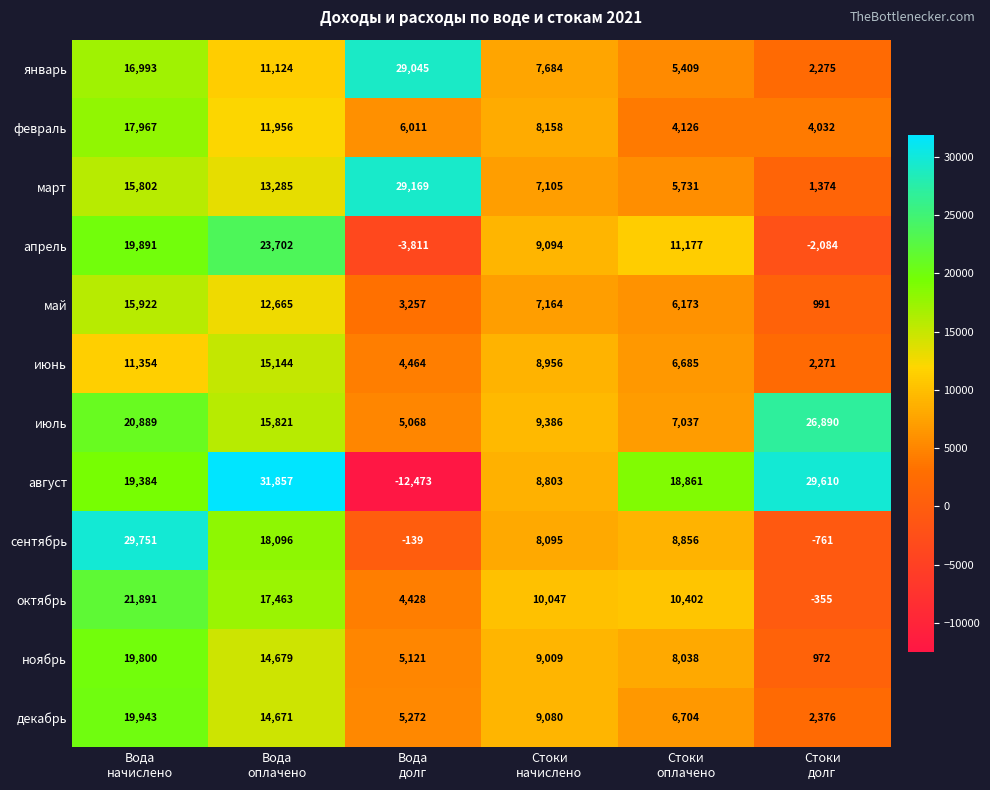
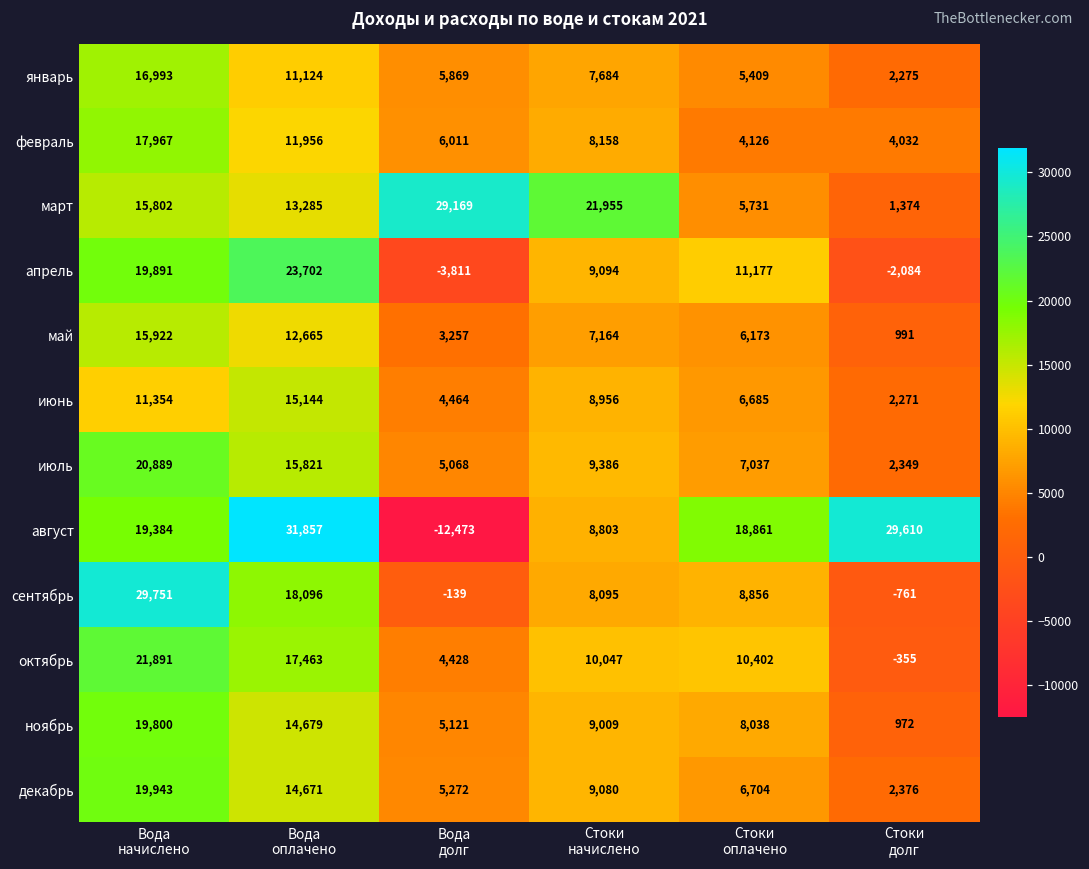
  {
    "январь": {
      "Вода начислено": "16,993",
      "Вода оплачено": "11,124",
-     "Вода долг": "29,045",
+     "Вода долг": "5,869",
      "Стоки начислено": "7,684",
      "Стоки оплачено": "5,409",
      "Стоки долг": "2,275"
    },
    "февраль": {
      "Вода начислено": "17,967",
      "Вода оплачено": "11,956",
      "Вода долг": "6,011",
      "Стоки начислено": "8,158",
      "Стоки оплачено": "4,126",
      "Стоки долг": "4,032"
    },
    "март": {
      "Вода начислено": "15,802",
      "Вода оплачено": "13,285",
      "Вода долг": "29,169",
-     "Стоки начислено": "7,105",
+     "Стоки начислено": "21,955",
      "Стоки оплачено": "5,731",
      "Стоки долг": "1,374"
    },
    "апрель": {
      "Вода начислено": "19,891",
      "Вода оплачено": "23,702",
      "Вода долг": "-3,811",
      "Стоки начислено": "9,094",
      "Стоки оплачено": "11,177",
      "Стоки долг": "-2,084"
    },
    "май": {
      "Вода начислено": "15,922",
      "Вода оплачено": "12,665",
      "Вода долг": "3,257",
      "Стоки начислено": "7,164",
      "Стоки оплачено": "6,173",
      "Стоки долг": "991"
    },
    "июнь": {
      "Вода начислено": "11,354",
      "Вода оплачено": "15,144",
      "Вода долг": "4,464",
      "Стоки начислено": "8,956",
      "Стоки оплачено": "6,685",
      "Стоки долг": "2,271"
    },
    "июль": {
      "Вода начислено": "20,889",
      "Вода оплачено": "15,821",
      "Вода долг": "5,068",
      "Стоки начислено": "9,386",
      "Стоки оплачено": "7,037",
-     "Стоки долг": "26,890"
+     "Стоки долг": "2,349"
    },
    "август": {
      "Вода начислено": "19,384",
      "Вода оплачено": "31,857",
      "Вода долг": "-12,473",
      "Стоки начислено": "8,803",
      "Стоки оплачено": "18,861",
      "Стоки долг": "29,610"
    },
    "сентябрь": {
      "Вода начислено": "29,751",
      "Вода оплачено": "18,096",
      "Вода долг": "-139",
      "Стоки начислено": "8,095",
      "Стоки оплачено": "8,856",
      "Стоки долг": "-761"
    },
    "октябрь": {
      "Вода начислено": "21,891",
      "Вода оплачено": "17,463",
      "Вода долг": "4,428",
      "Стоки начислено": "10,047",
      "Стоки оплачено": "10,402",
      "Стоки долг": "-355"
    },
    "ноябрь": {
      "Вода начислено": "19,800",
      "Вода оплачено": "14,679",
      "Вода долг": "5,121",
      "Стоки начислено": "9,009",
      "Стоки оплачено": "8,038",
      "Стоки долг": "972"
    },
    "декабрь": {
      "Вода начислено": "19,943",
      "Вода оплачено": "14,671",
      "Вода долг": "5,272",
      "Стоки начислено": "9,080",
      "Стоки оплачено": "6,704",
      "Стоки долг": "2,376"
    }
  }
